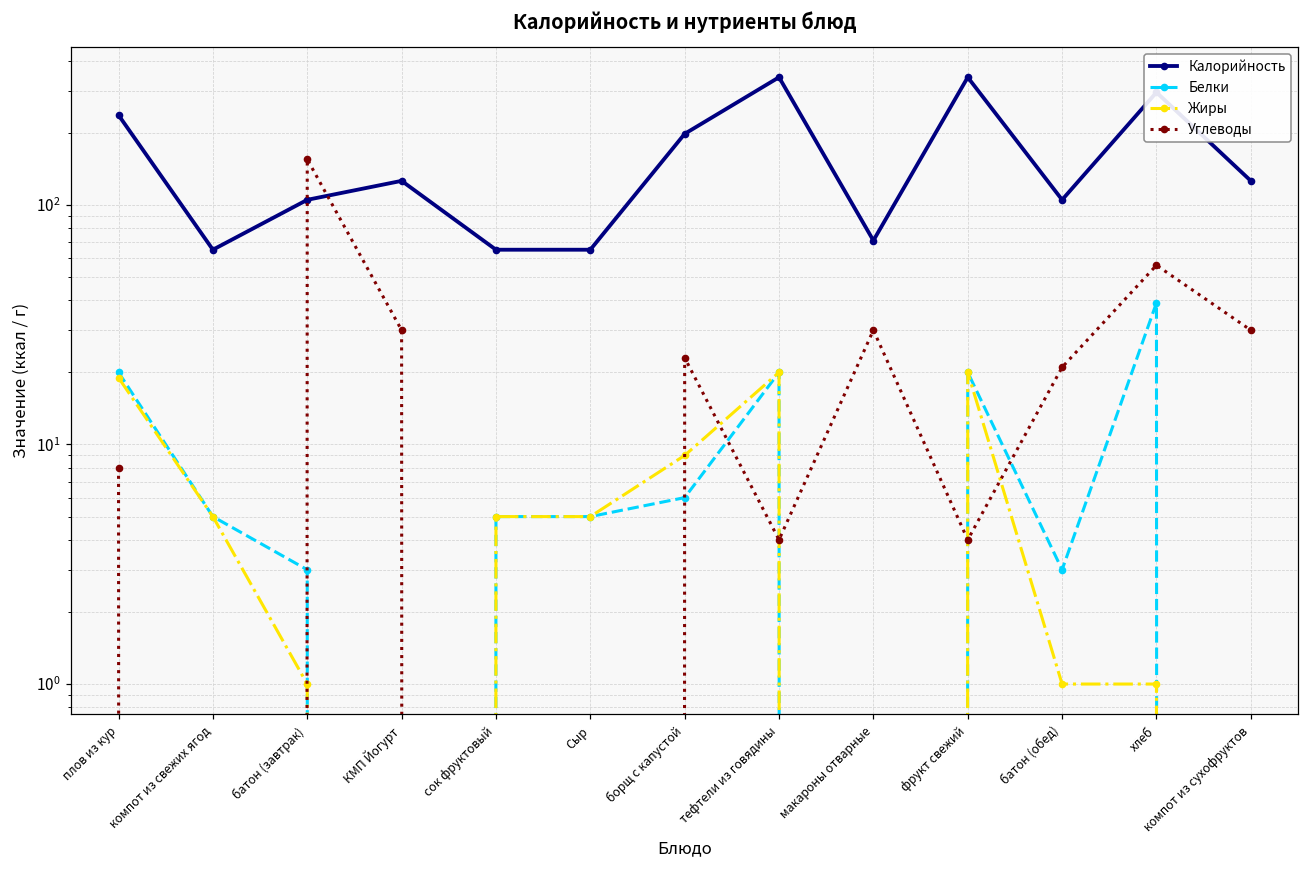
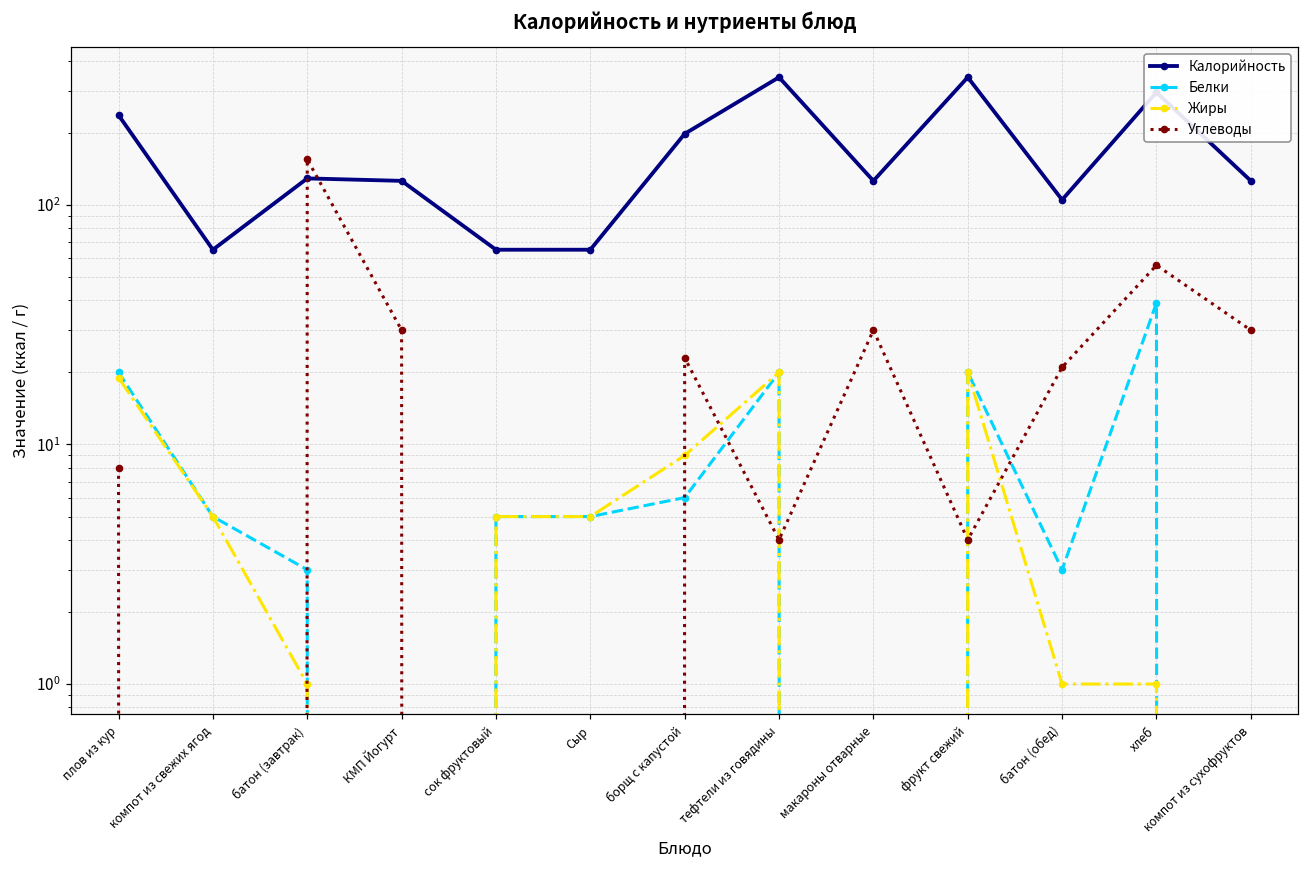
  {
    "Калорийность": {
      "плов из кур": 240,
      "компот из свежих ягод": 65,
-     "батон (завтрак)": 110,
+     "батон (завтрак)": 130,
      "КМП Йогурт": 130,
      "сок фруктовый": 65,
      "Сыр": 65,
      "борщ с капустой": 200,
      "тефтели из говядины": 340,
-     "макароны отварные": 71,
+     "макароны отварные": 130,
      "фрукт свежий": 340,
      "батон (обед)": 110,
      "компот из сухофруктов": 130
    },
    "Белки": {
      "плов из кур": 20,
      "батон (завтрак)": 3,
      "борщ с капустой": 6,
      "батон (обед)": 3,
      "хлеб": 39
    },
    "Жиры": {
      "плов из кур": 19,
      "батон (завтрак)": 1,
      "борщ с капустой": 9,
      "батон (обед)": 1,
      "хлеб": 1
    },
    "Углеводы": {
      "плов из кур": 8,
      "батон (завтрак)": 160,
      "КМП Йогурт": 30,
      "борщ с капустой": 23,
      "тефтели из говядины": 4,
      "макароны отварные": 30,
      "фрукт свежий": 4,
      "батон (обед)": 21,
      "хлеб": 56,
      "компот из сухофруктов": 30
    }
  }
